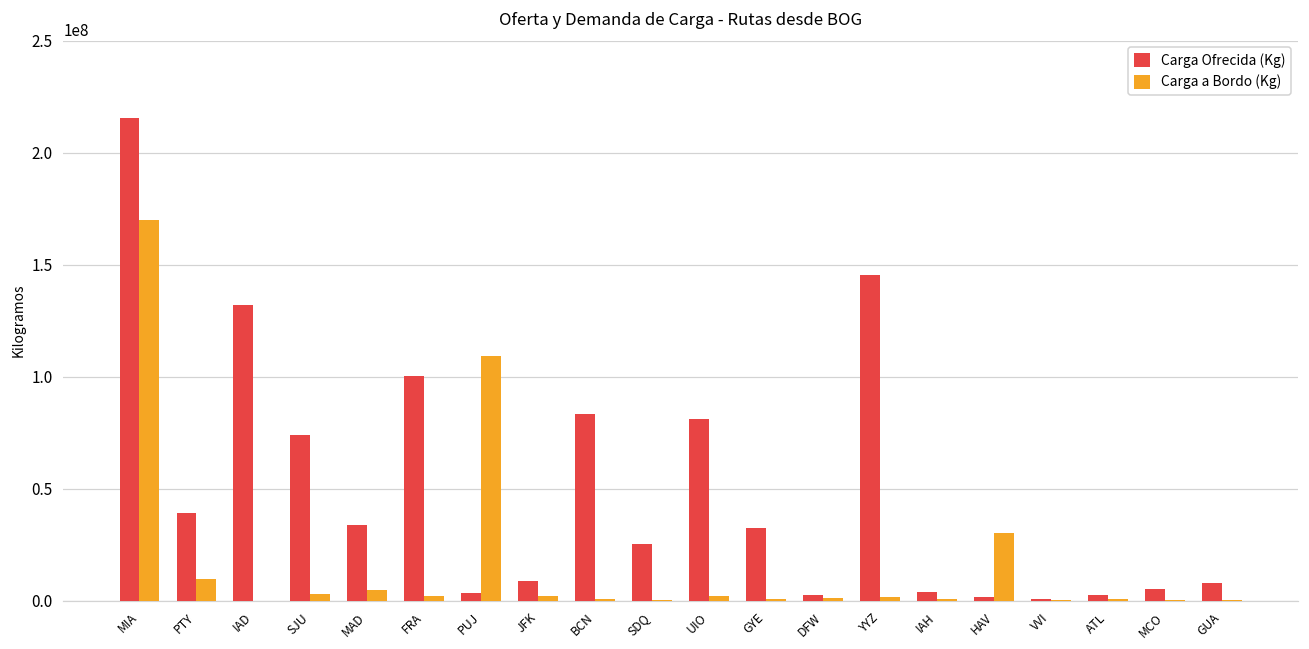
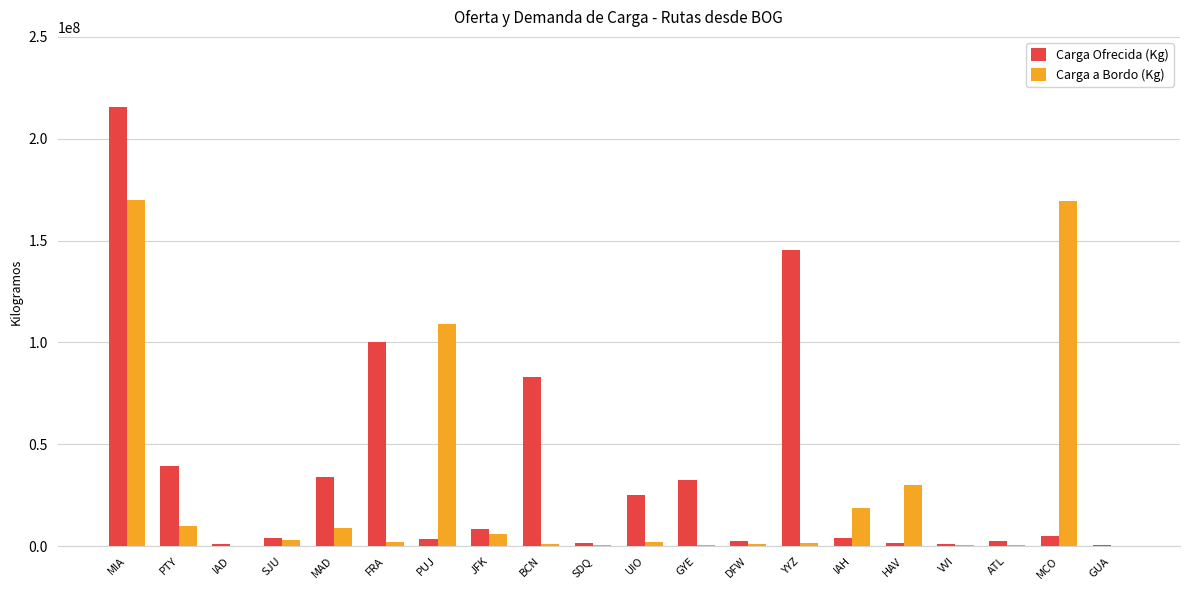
  {
    "Carga Ofrecida (Kg)": {
      "MIA": 215000000,
      "PTY": 39000000,
-     "IAD": 132000000,
-     "SJU": 74000000,
+     "IAD": 1000000,
+     "SJU": 4000000,
      "MAD": 34000000,
      "FRA": 100000000,
      "PUJ": 3000000,
      "JFK": 9000000,
      "BCN": 83000000,
-     "SDQ": 25000000,
-     "UIO": 81000000,
+     "SDQ": 1000000,
+     "UIO": 25000000,
      "GYE": 32000000,
      "DFW": 3000000,
      "YYZ": 145000000,
      "IAH": 4000000,
      "HAV": 2000000,
      "ATL": 3000000,
      "MCO": 5000000,
-     "GUA": 8000000
+     "GUA": 1000000
    },
    "Carga a Bordo (Kg)": {
      "MIA": 170000000,
      "PTY": 10000000,
      "SJU": 3000000,
-     "MAD": 5000000,
+     "MAD": 9000000,
      "FRA": 2000000,
      "PUJ": 109000000,
-     "JFK": 2000000,
+     "JFK": 6000000,
      "UIO": 2000000,
      "YYZ": 2000000,
-     "IAH": 1000000,
+     "IAH": 19000000,
      "HAV": 30000000,
-     "MCO": 0
+     "MCO": 169000000
    }
  }
